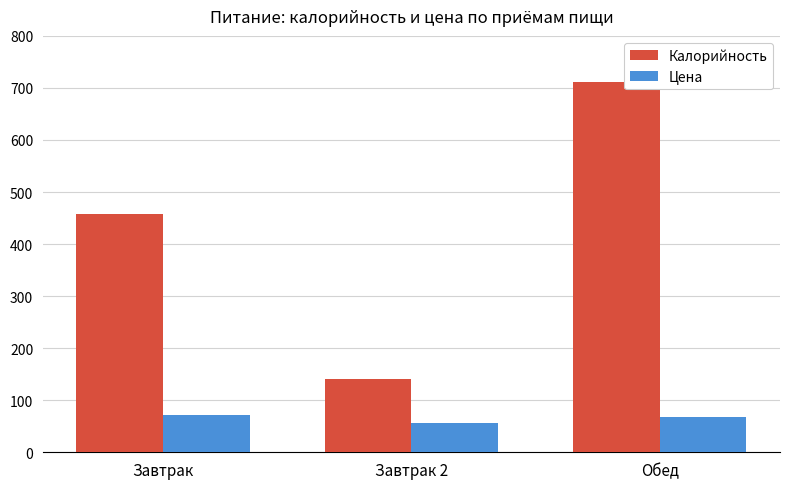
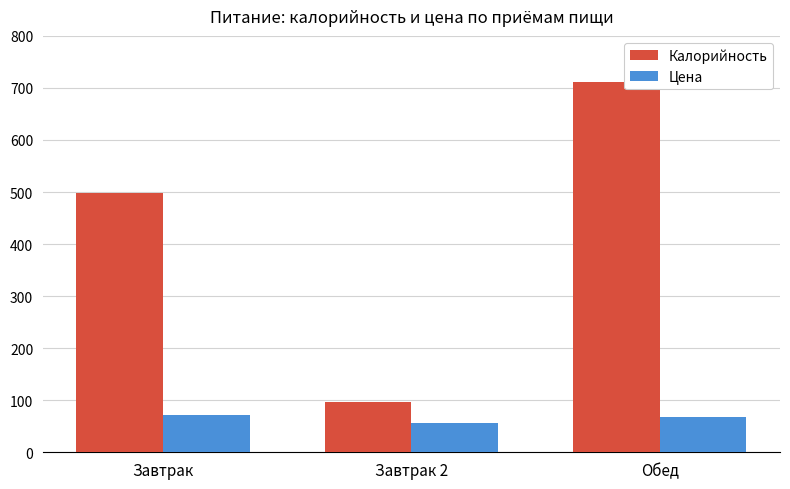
  {
    "Калорийность": {
-     "Завтрак": 460,
-     "Завтрак 2": 140,
+     "Завтрак": 500,
+     "Завтрак 2": 100,
      "Обед": 710
    },
    "Цена": {
      "Завтрак": 70,
      "Завтрак 2": 60,
      "Обед": 70
    }
  }
